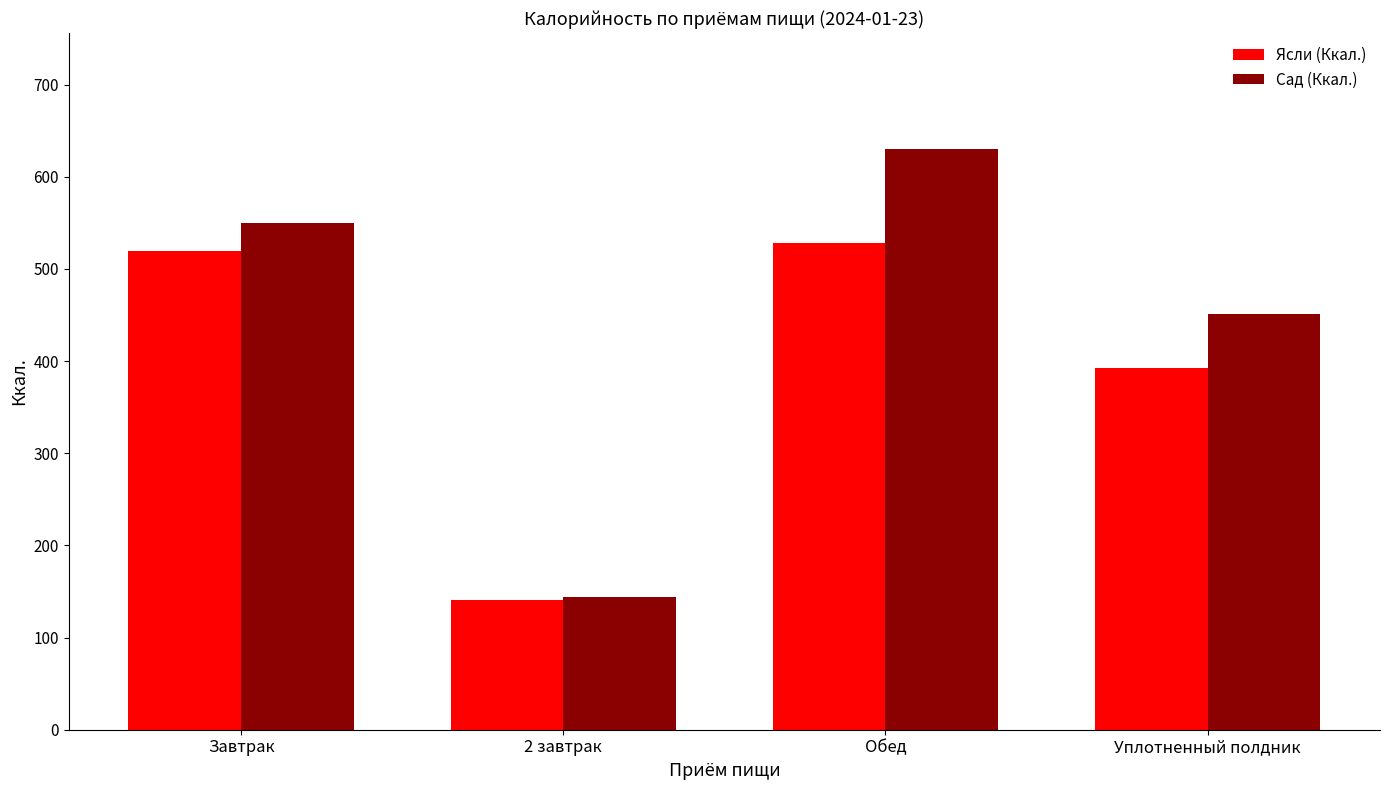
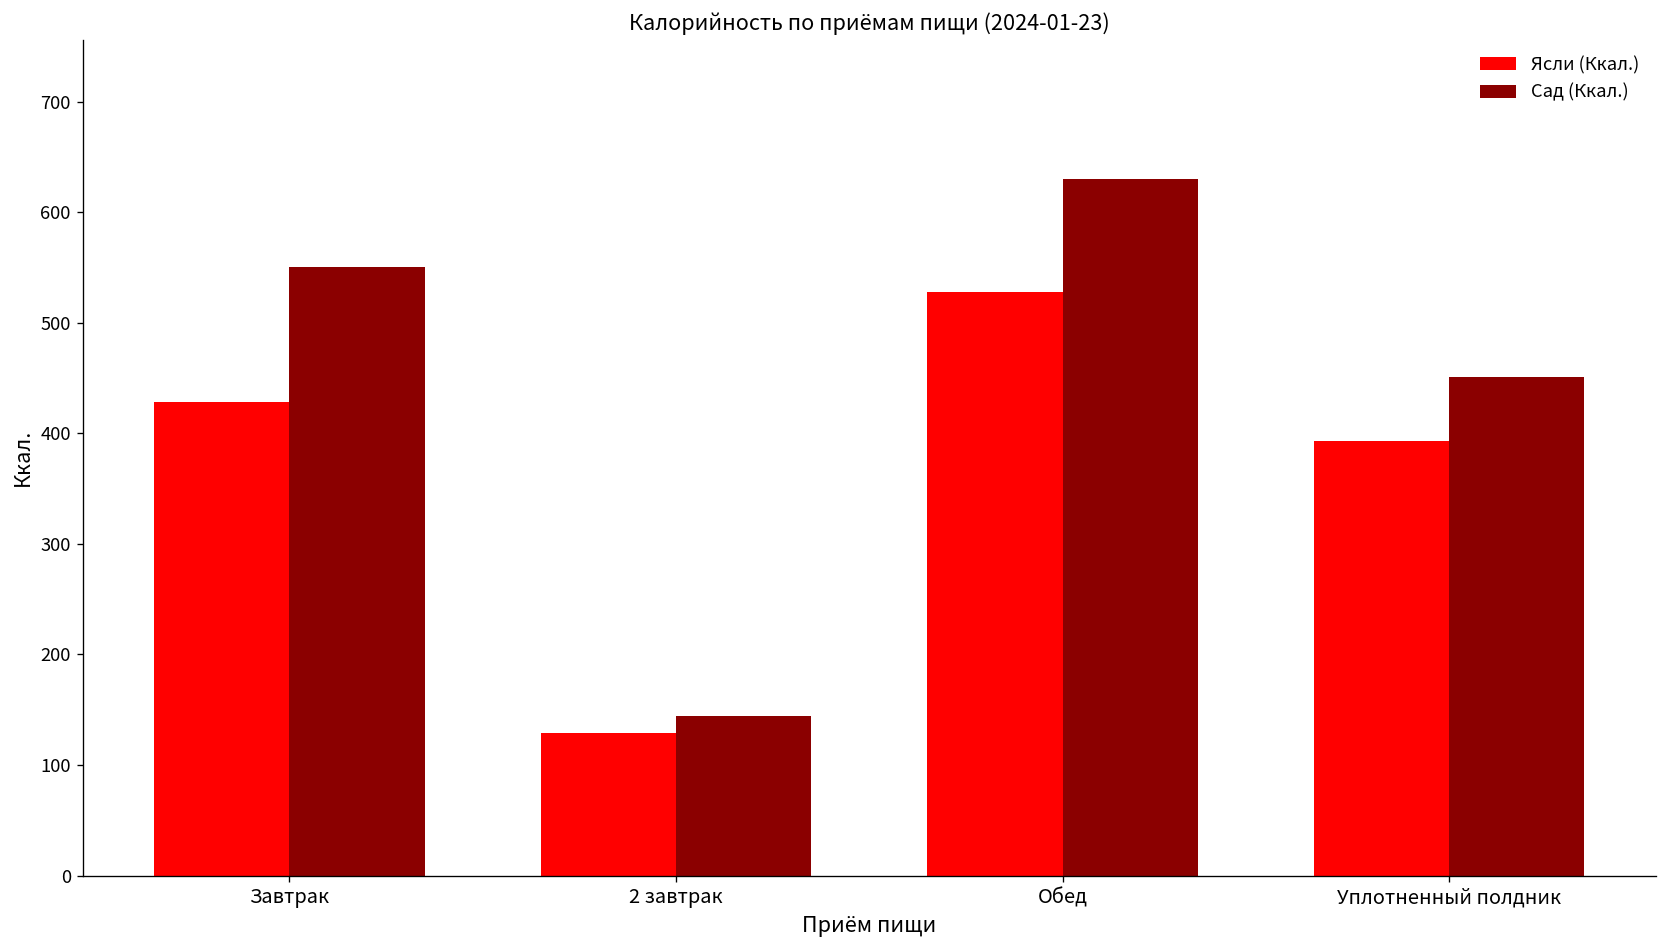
  {
    "Ясли (Ккал.)": {
-     "Завтрак": 520,
-     "2 завтрак": 140,
+     "Завтрак": 430,
+     "2 завтрак": 130,
      "Обед": 530,
      "Уплотненный полдник": 390
    },
    "Сад (Ккал.)": {
      "Завтрак": 550,
      "2 завтрак": 140,
      "Обед": 630,
      "Уплотненный полдник": 450
    }
  }
